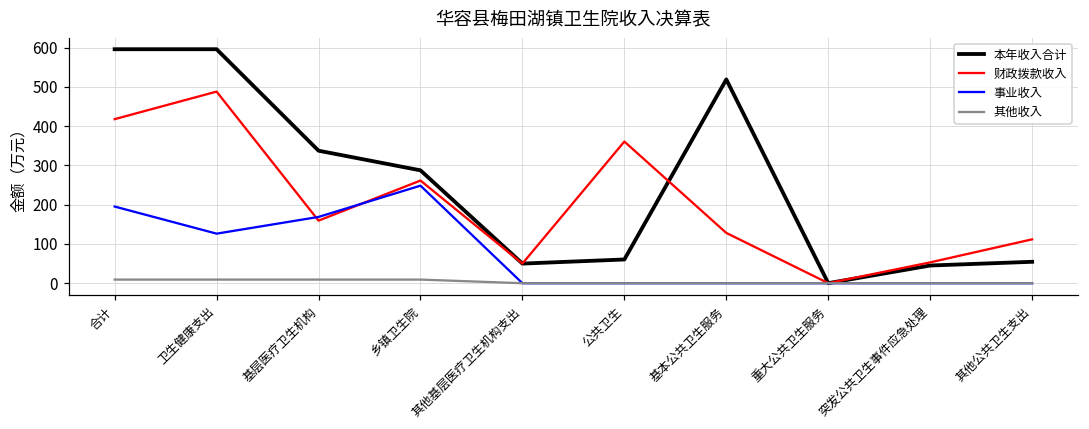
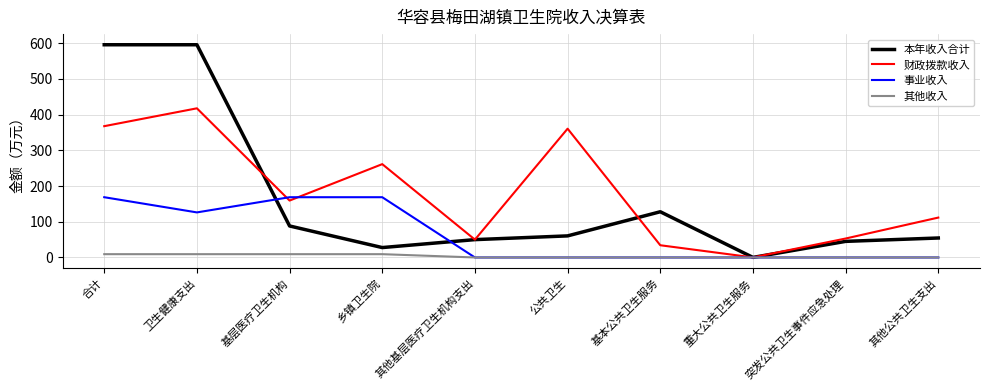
  {
    "本年收入合计": {
      "合计": 600,
      "卫生健康支出": 600,
-     "基层医疗卫生机构": 340,
-     "乡镇卫生院": 290,
+     "基层医疗卫生机构": 90,
+     "乡镇卫生院": 30,
      "公共卫生": 60,
-     "基本公共卫生服务": 520,
+     "基本公共卫生服务": 130,
      "突发公共卫生事件应急处理": 50,
      "其他公共卫生支出": 50
    },
    "财政拨款收入": {
-     "合计": 420,
-     "卫生健康支出": 490,
+     "合计": 370,
+     "卫生健康支出": 420,
      "基层医疗卫生机构": 160,
      "乡镇卫生院": 260,
      "公共卫生": 360,
-     "基本公共卫生服务": 130,
+     "基本公共卫生服务": 30,
      "突发公共卫生事件应急处理": 50,
      "其他公共卫生支出": 110
    },
    "事业收入": {
-     "合计": 200,
+     "合计": 170,
      "卫生健康支出": 130,
      "基层医疗卫生机构": 170,
-     "乡镇卫生院": 250
+     "乡镇卫生院": 170
    },
    "其他收入": {
      "合计": 10,
      "卫生健康支出": 10,
      "基层医疗卫生机构": 10,
      "乡镇卫生院": 10
    }
  }
